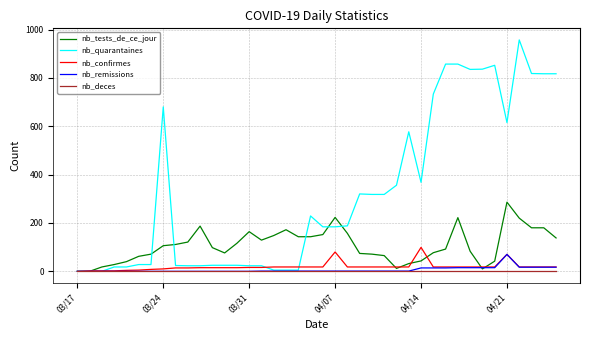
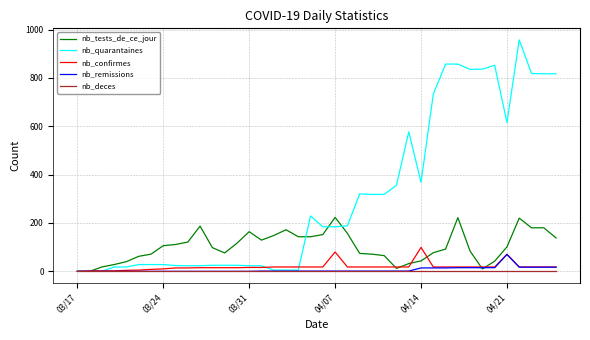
  {
    "nb_tests_de_ce_jour": {
      "03/24": 110,
      "03/31": 160,
      "04/07": 220,
      "04/14": 40,
-     "04/21": 290
+     "04/21": 100
    },
    "nb_quarantaines": {
-     "03/24": 680,
+     "03/24": 30,
      "04/07": 180,
      "04/14": 370,
      "04/21": 620
    },
    "nb_confirmes": {
      "04/07": 80,
      "04/14": 100
    },
    "nb_remissions": {
      "04/14": 10
    },
    "nb_deces": {
      "04/14": 0,
      "04/21": 0
    }
  }
